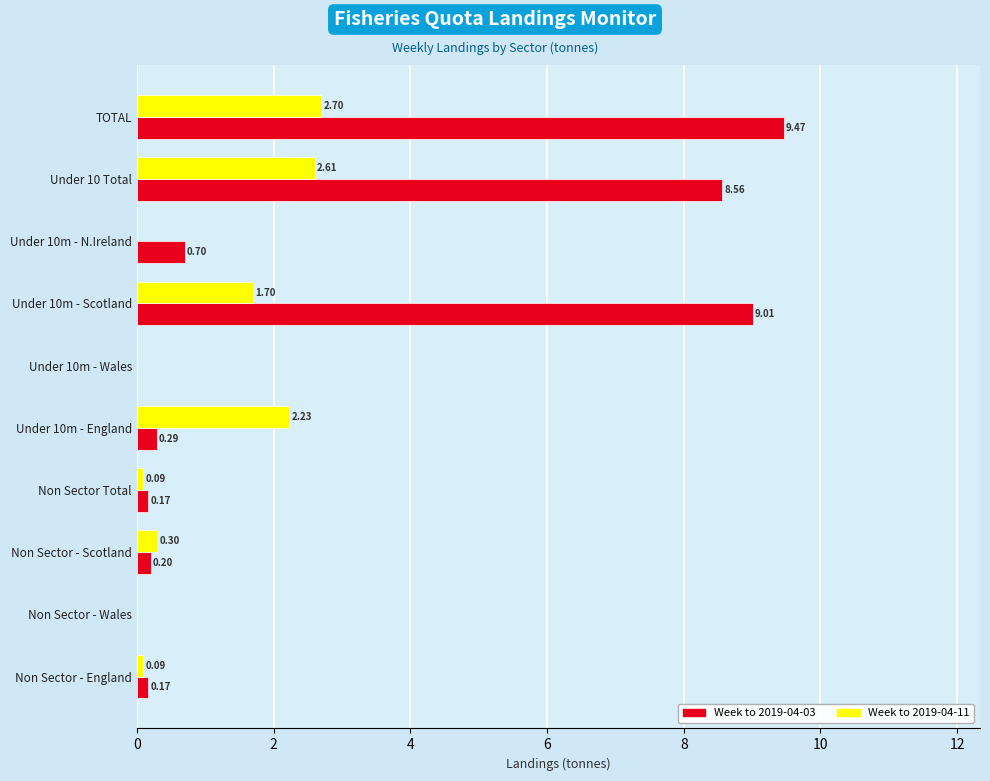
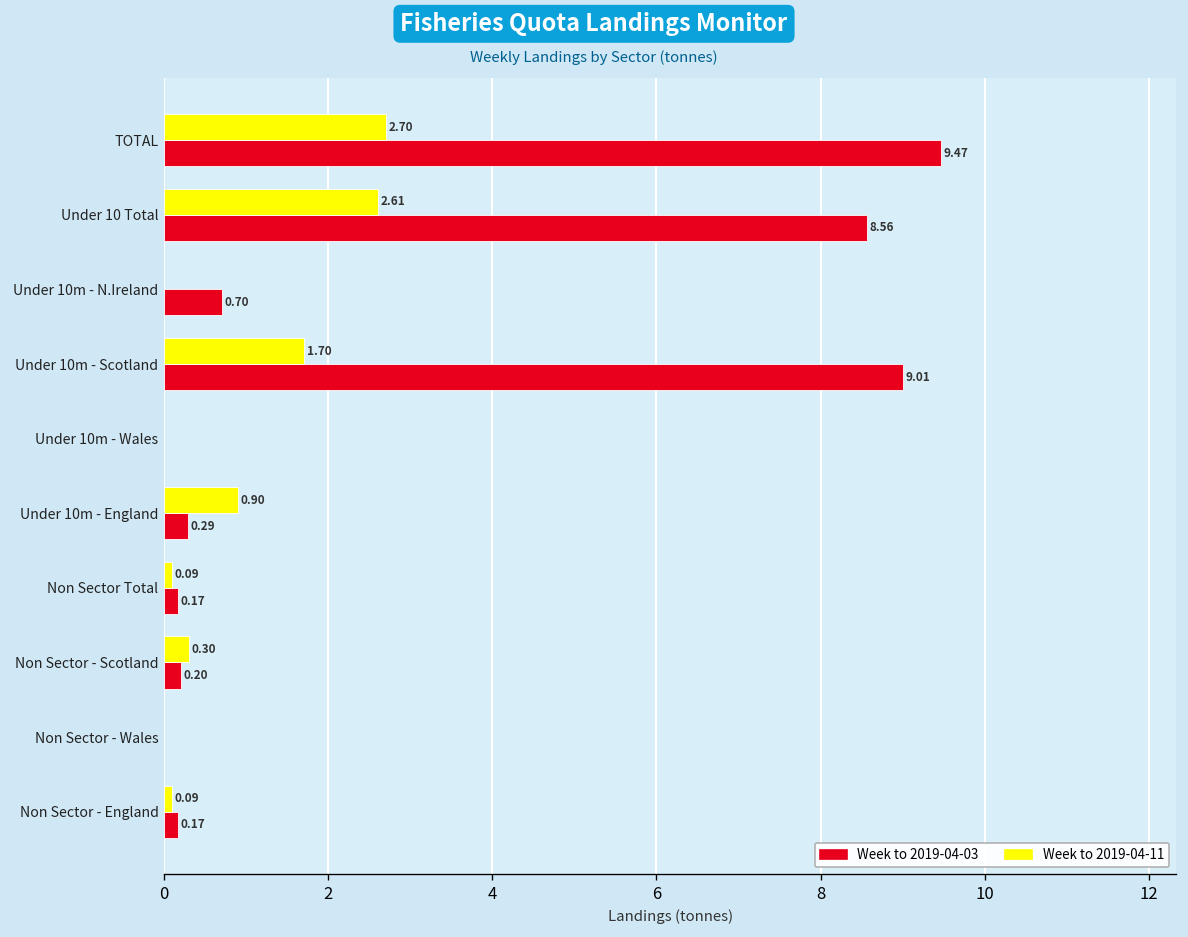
  {
    "Week to 2019-04-03": {
      "TOTAL": 9.47,
      "Under 10 Total": 8.56,
      "Under 10m - N.Ireland": 0.70,
      "Under 10m - Scotland": 9.01,
      "Under 10m - England": 0.29,
      "Non Sector Total": 0.17,
      "Non Sector - Scotland": 0.20,
      "Non Sector - England": 0.17
    },
    "Week to 2019-04-11": {
      "TOTAL": 2.70,
      "Under 10 Total": 2.61,
      "Under 10m - Scotland": 1.70,
-     "Under 10m - England": 2.23,
+     "Under 10m - England": 0.90,
      "Non Sector Total": 0.09,
      "Non Sector - Scotland": 0.30,
      "Non Sector - England": 0.09
    }
  }
